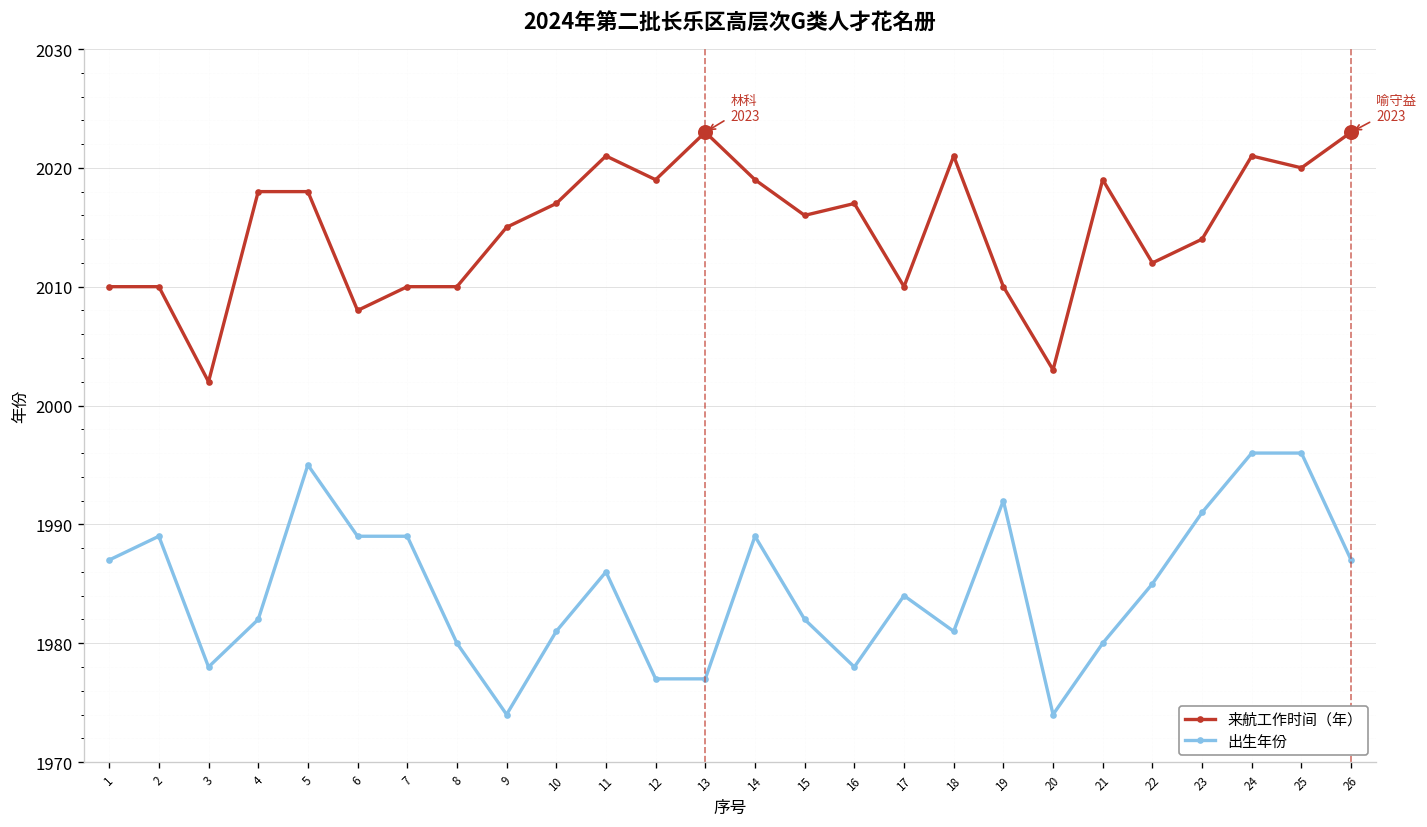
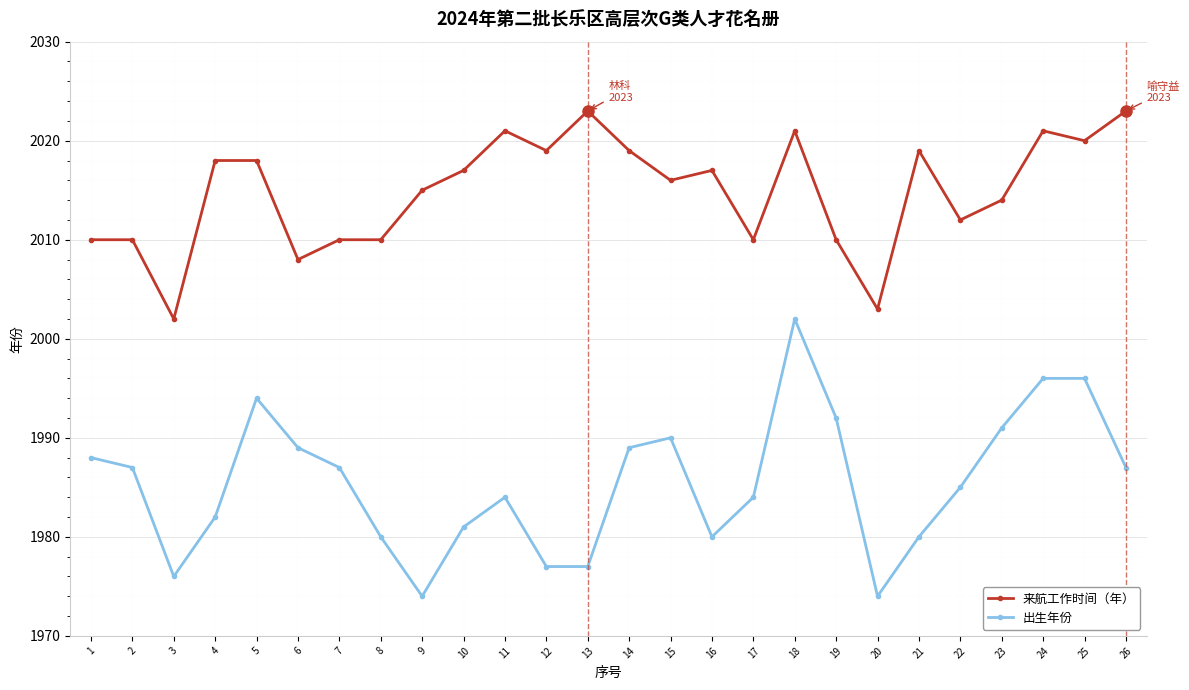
  {
    "出生年份": {
-     "1": 1987,
-     "2": 1989,
-     "3": 1978,
+     "1": 1988,
+     "2": 1987,
+     "3": 1976,
      "4": 1982,
-     "5": 1995,
+     "5": 1994,
      "6": 1989,
-     "7": 1989,
+     "7": 1987,
      "8": 1980,
      "9": 1974,
      "10": 1981,
-     "11": 1986,
+     "11": 1984,
      "12": 1977,
      "13": 1977,
      "14": 1989,
-     "15": 1982,
-     "16": 1978,
+     "15": 1990,
+     "16": 1980,
      "17": 1984,
-     "18": 1981,
+     "18": 2002,
      "19": 1992,
      "20": 1974,
      "21": 1980,
      "22": 1985,
      "23": 1991,
      "24": 1996,
      "25": 1996,
      "26": 1987
    }
  }
